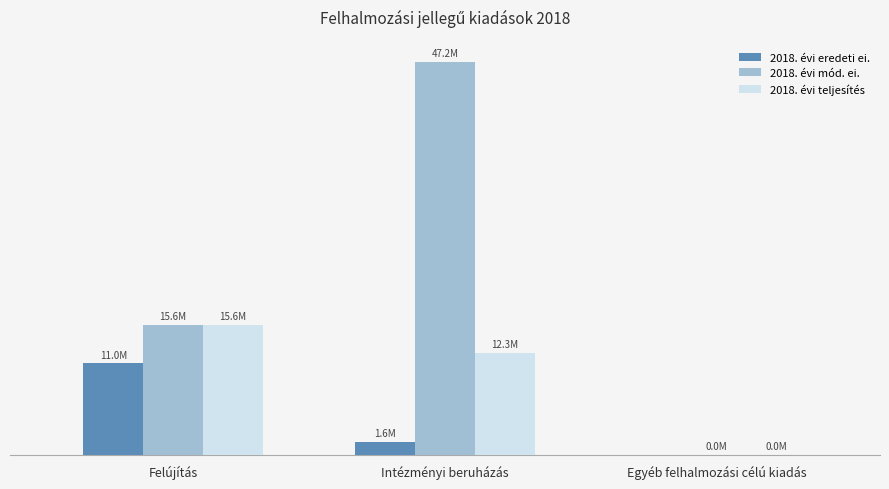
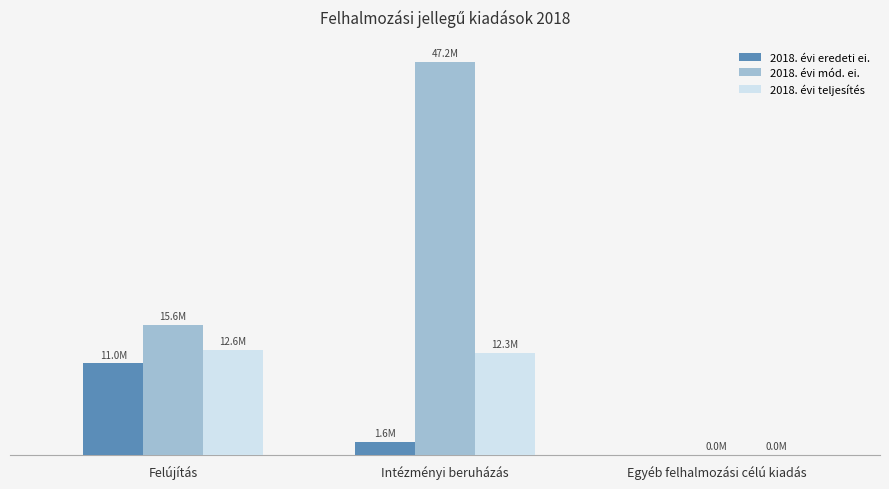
  {
    "2018. évi eredeti ei.": {
      "Felújítás": "11.0M",
      "Intézményi beruházás": "1.6M"
    },
    "2018. évi mód. ei.": {
      "Felújítás": "15.6M",
      "Intézményi beruházás": "47.2M"
    },
    "2018. évi teljesítés": {
-     "Felújítás": "15.6M",
+     "Felújítás": "12.6M",
      "Intézményi beruházás": "12.3M"
    }
  }
